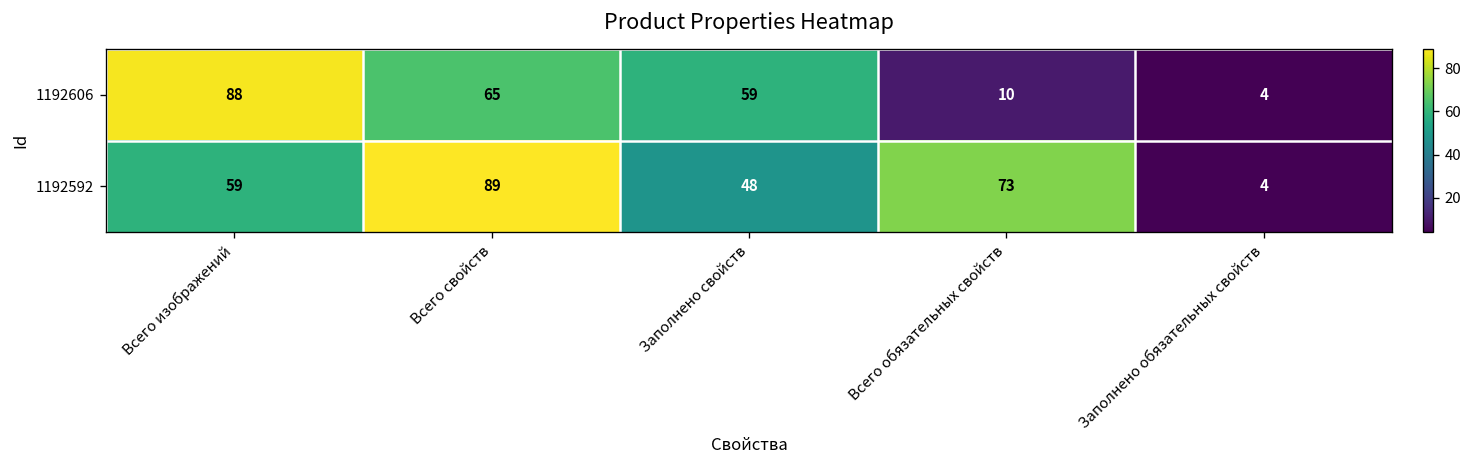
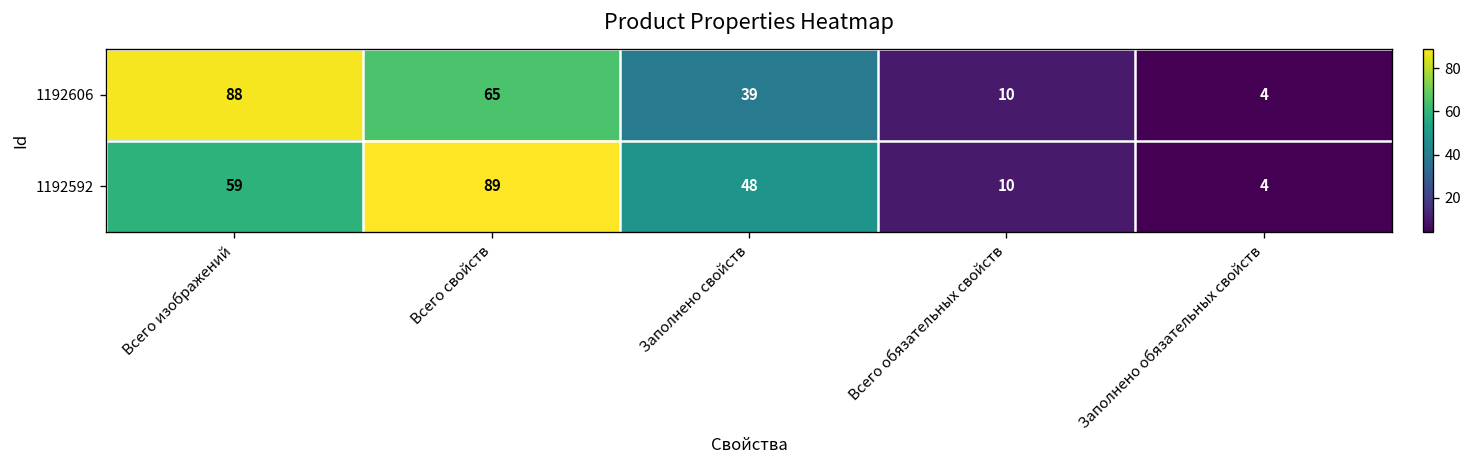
  {
    "1192606": {
      "Всего изображений": 88,
      "Всего свойств": 65,
-     "Заполнено свойств": 59,
+     "Заполнено свойств": 39,
      "Всего обязательных свойств": 10,
      "Заполнено обязательных свойств": 4
    },
    "1192592": {
      "Всего изображений": 59,
      "Всего свойств": 89,
      "Заполнено свойств": 48,
-     "Всего обязательных свойств": 73,
+     "Всего обязательных свойств": 10,
      "Заполнено обязательных свойств": 4
    }
  }
